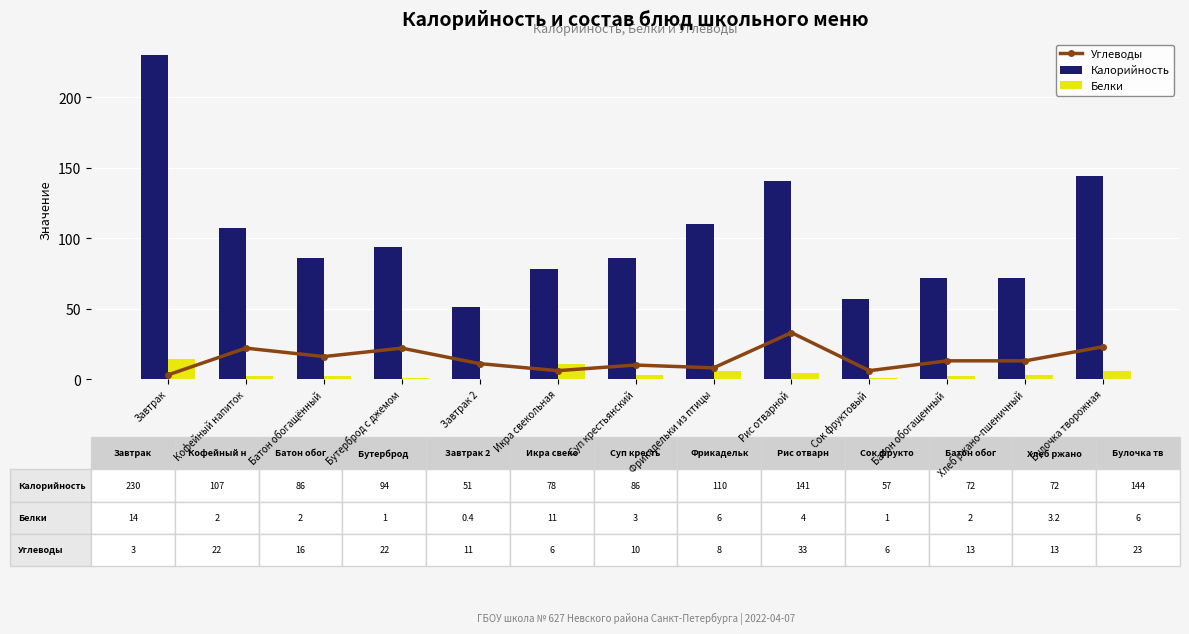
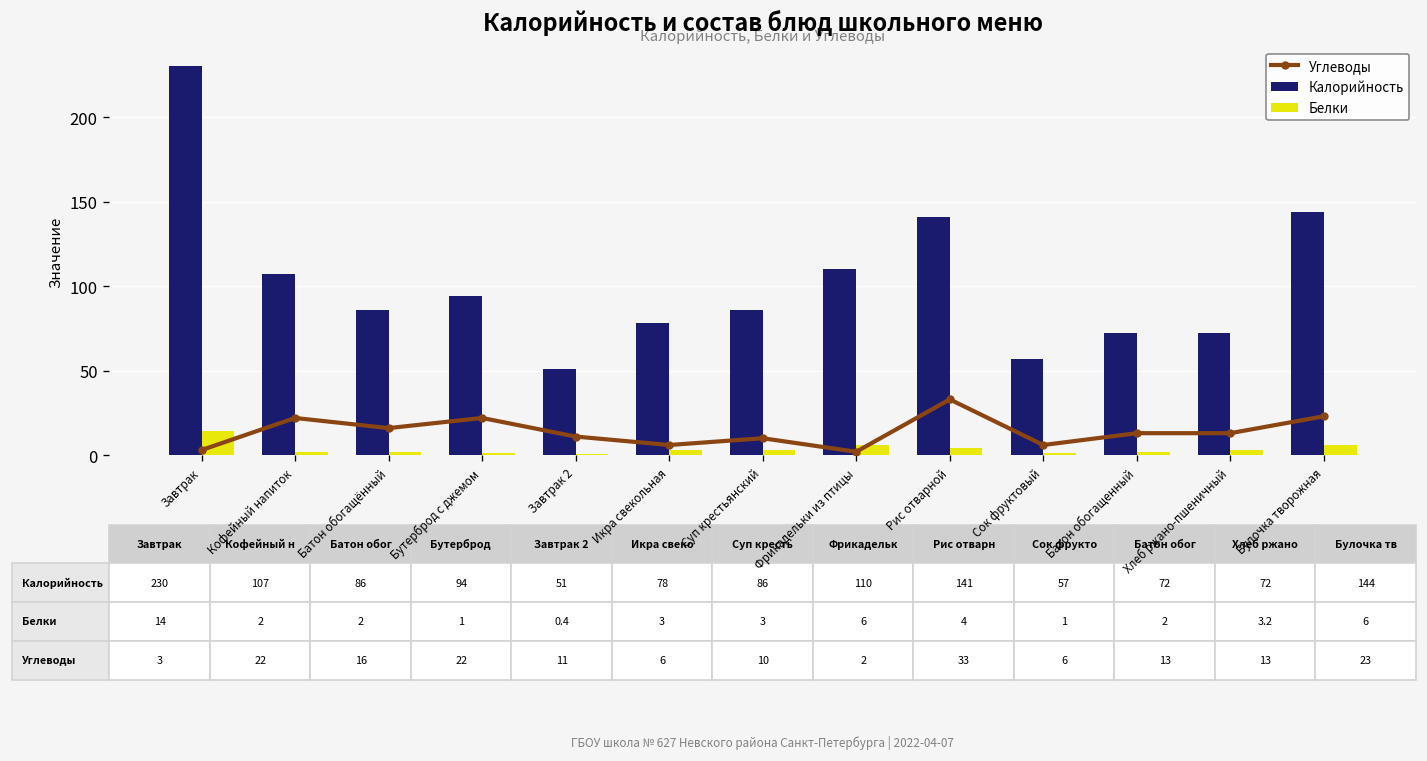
  {
    "Калорийность": {
      "Завтрак": 230,
      "Кофейный напиток": 107,
      "Батон обогащённый": 86,
      "Бутерброд с джемом": 94,
      "Завтрак 2": 51,
      "Икра свекольная": 78,
      "Суп крестьянский": 86,
      "Фрикадельки из птицы": 110,
      "Рис отварной": 141,
      "Сок фруктовый": 57,
      "Батон обогащенный": 72,
      "Хлеб ржано-пшеничный": 72,
      "Булочка творожная": 144
    },
    "Углеводы": {
-     "Фрикадельки из птицы": 8
+     "Фрикадельки из птицы": 2
    },
    "Белки": {
-     "Икра свекольная": 11
+     "Икра свекольная": 3
    }
  }
